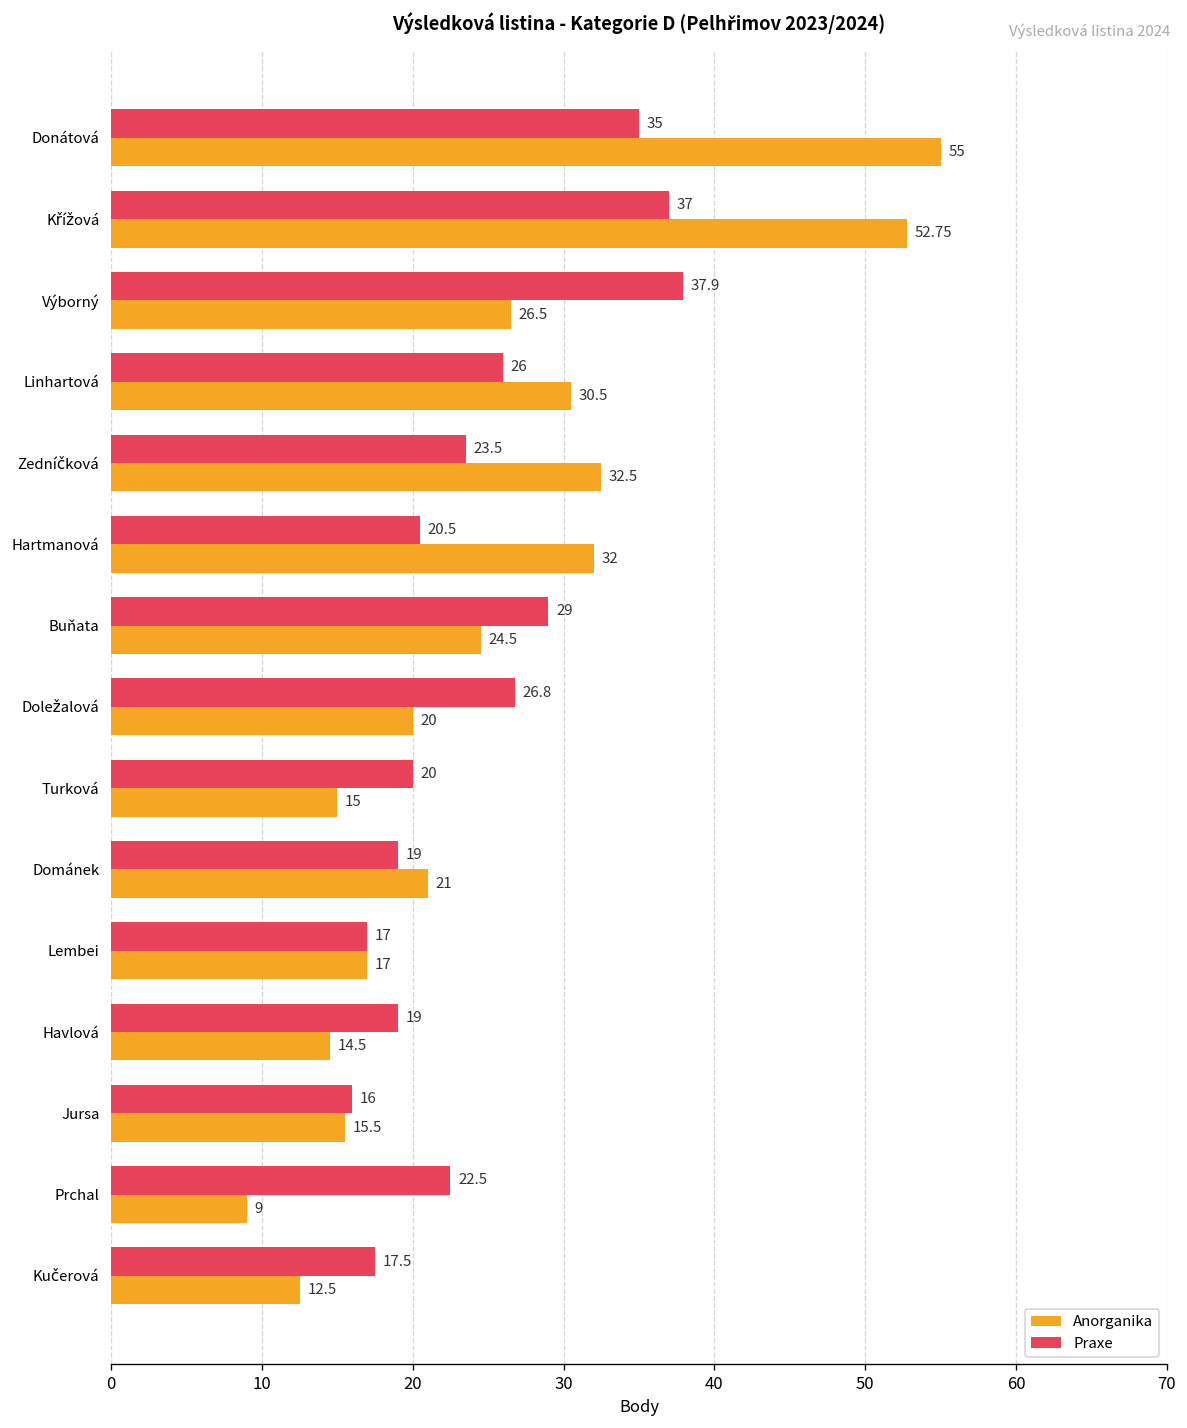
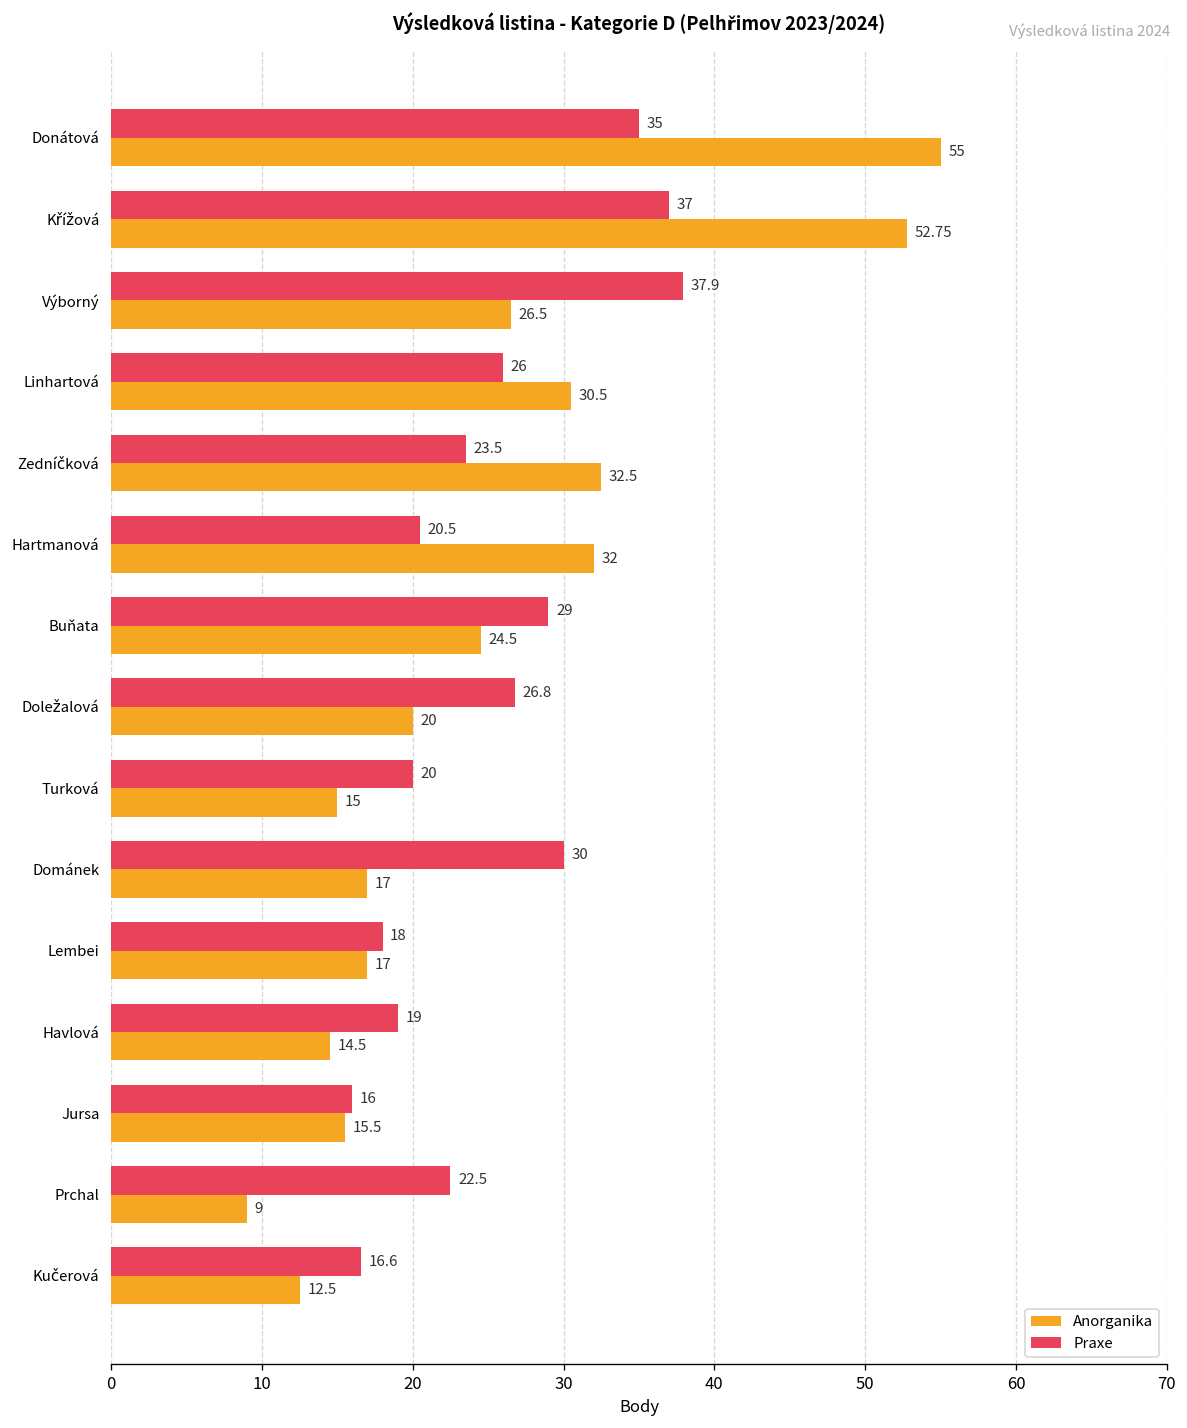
  {
    "Anorganika": {
      "Donátová": 55,
      "Křížová": 52.75,
      "Výborný": 26.5,
      "Linhartová": 30.5,
      "Zedníčková": 32.5,
      "Hartmanová": 32,
      "Buňata": 24.5,
      "Doležalová": 20,
      "Turková": 15,
-     "Dománek": 21,
+     "Dománek": 17,
      "Lembei": 17,
      "Havlová": 14.5,
      "Jursa": 15.5,
      "Prchal": 9,
      "Kučerová": 12.5
    },
    "Praxe": {
      "Donátová": 35,
      "Křížová": 37,
      "Výborný": 37.9,
      "Linhartová": 26,
      "Zedníčková": 23.5,
      "Hartmanová": 20.5,
      "Buňata": 29,
      "Doležalová": 26.8,
      "Turková": 20,
-     "Dománek": 19,
-     "Lembei": 17,
+     "Dománek": 30,
+     "Lembei": 18,
      "Havlová": 19,
      "Jursa": 16,
      "Prchal": 22.5,
-     "Kučerová": 17.5
+     "Kučerová": 16.6
    }
  }
